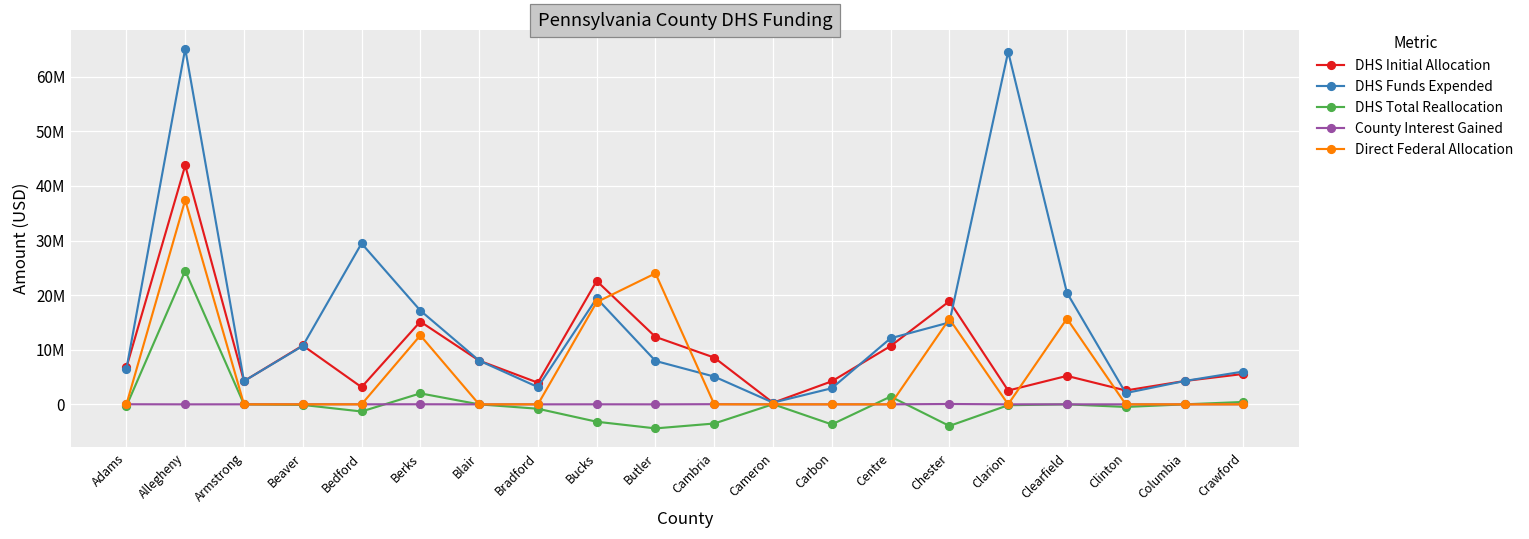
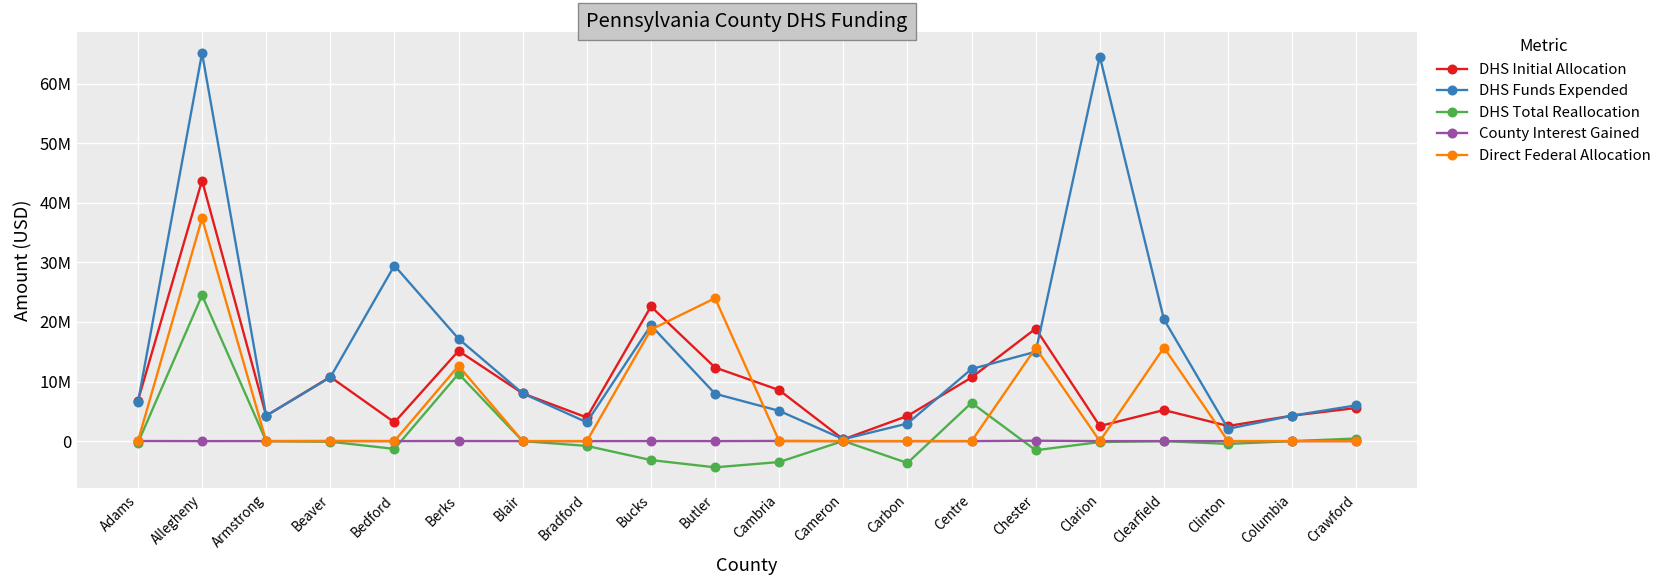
  {
    "DHS Initial Allocation": {
      "Allegheny": 44000000,
      "Bedford": 3000000,
      "Berks": 15000000,
      "Bradford": 4000000,
      "Bucks": 23000000,
      "Butler": 12000000,
      "Cambria": 9000000,
      "Carbon": 4000000,
      "Centre": 11000000,
      "Chester": 19000000,
      "Clarion": 3000000,
      "Clearfield": 5000000
    },
    "DHS Funds Expended": {
      "Allegheny": 65000000,
      "Bedford": 29000000,
      "Berks": 17000000,
      "Bradford": 3000000,
      "Bucks": 19000000,
      "Butler": 8000000,
      "Cambria": 5000000,
      "Carbon": 3000000,
      "Centre": 12000000,
      "Chester": 15000000,
      "Clarion": 65000000,
      "Clearfield": 20000000
    },
    "DHS Total Reallocation": {
      "Allegheny": 24000000,
      "Bedford": -1000000,
-     "Berks": 2000000,
+     "Berks": 11000000,
      "Bradford": -1000000,
      "Bucks": -3000000,
      "Butler": -4000000,
      "Cambria": -4000000,
      "Carbon": -4000000,
-     "Centre": 1000000,
-     "Chester": -4000000
+     "Centre": 6000000,
+     "Chester": -2000000
    },
    "County Interest Gained": {
      "Allegheny": 0,
      "Berks": 0,
      "Bucks": 0,
      "Butler": 0,
      "Chester": 0
    },
    "Direct Federal Allocation": {
      "Allegheny": 37000000,
      "Berks": 13000000,
      "Bucks": 19000000,
      "Butler": 24000000,
      "Chester": 16000000,
      "Clearfield": 16000000
    }
  }
